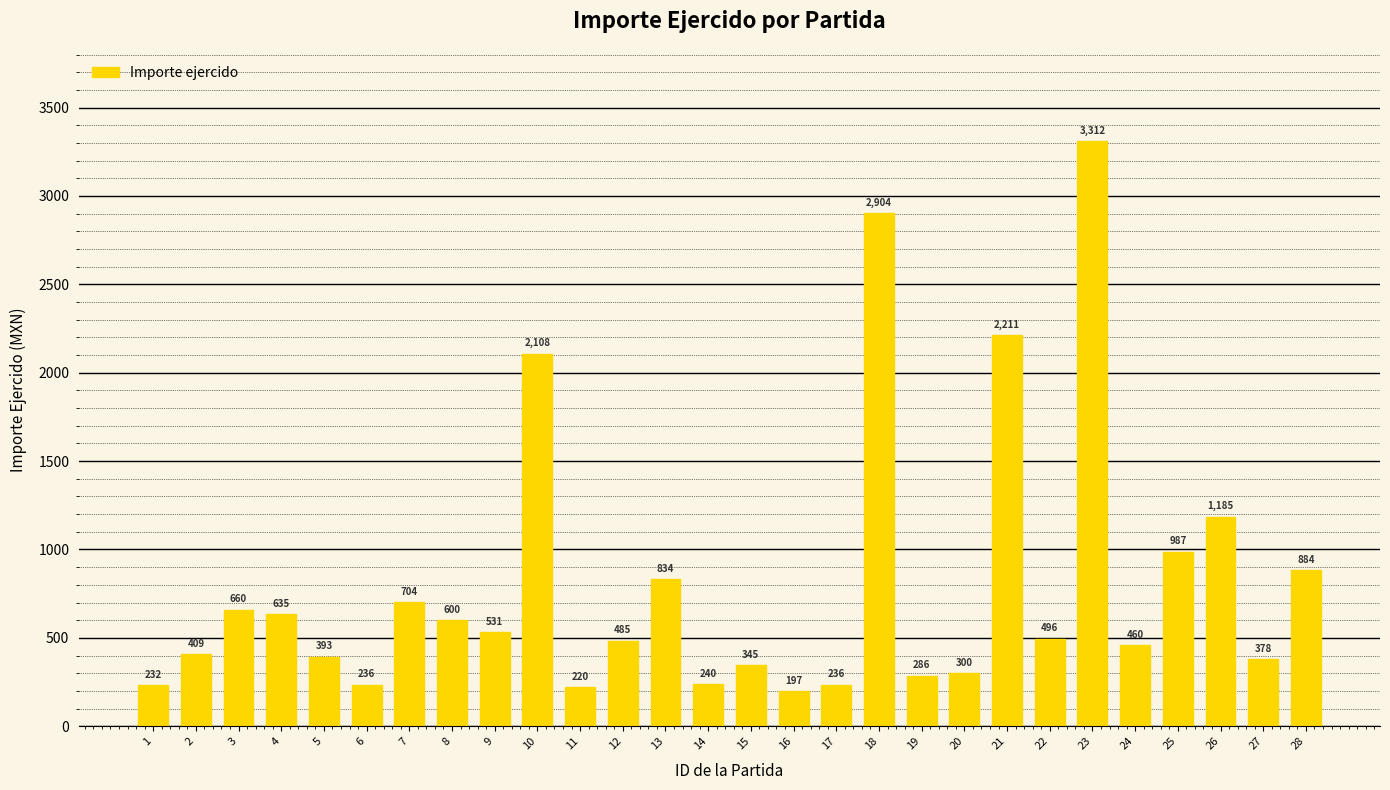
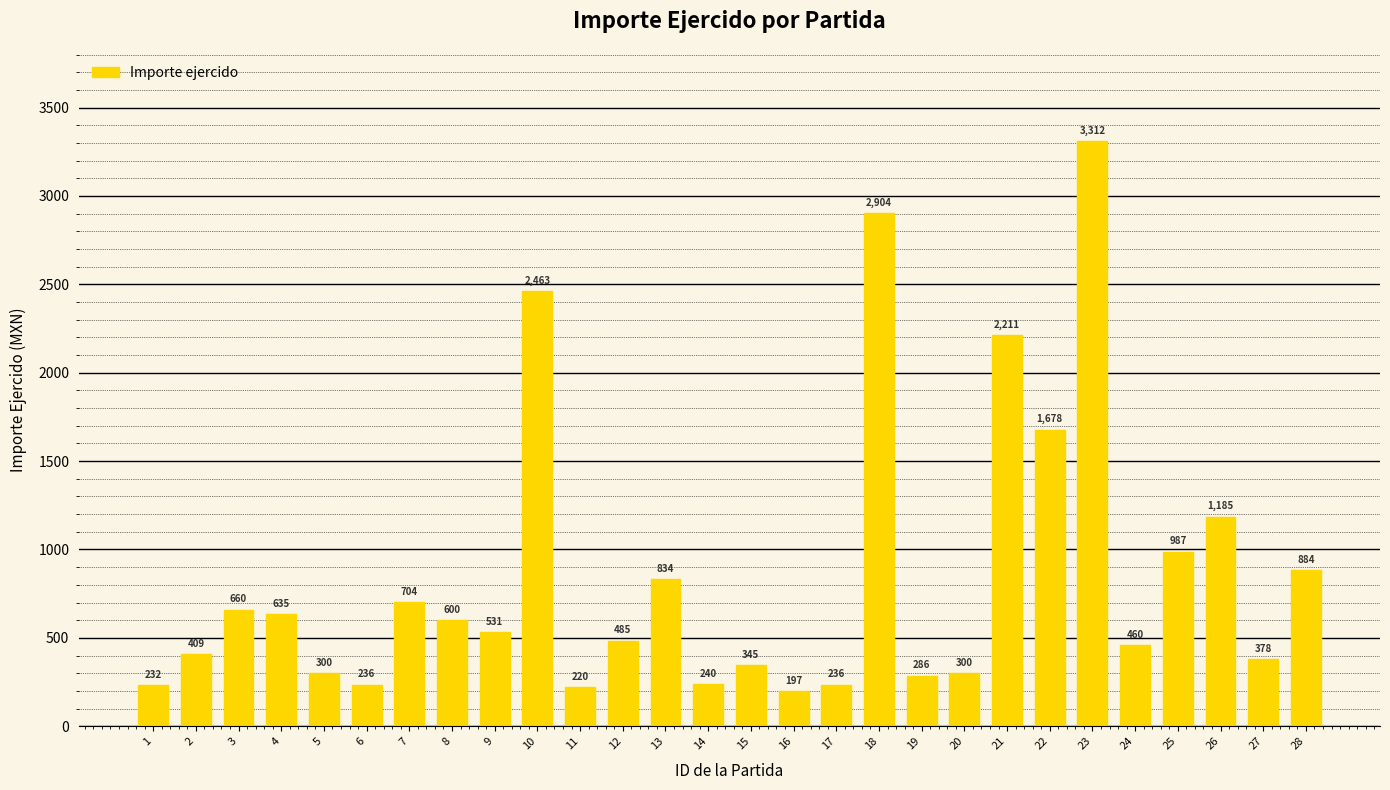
  {
    "1": "232",
    "2": "409",
    "3": "660",
    "4": "635",
-   "5": "393",
+   "5": "300",
    "6": "236",
    "7": "704",
    "8": "600",
    "9": "531",
-   "10": "2,108",
+   "10": "2,463",
    "11": "220",
    "12": "485",
    "13": "834",
    "14": "240",
    "15": "345",
    "16": "197",
    "17": "236",
    "18": "2,904",
    "19": "286",
    "20": "300",
    "21": "2,211",
-   "22": "496",
+   "22": "1,678",
    "23": "3,312",
    "24": "460",
    "25": "987",
    "26": "1,185",
    "27": "378",
    "28": "884"
  }
